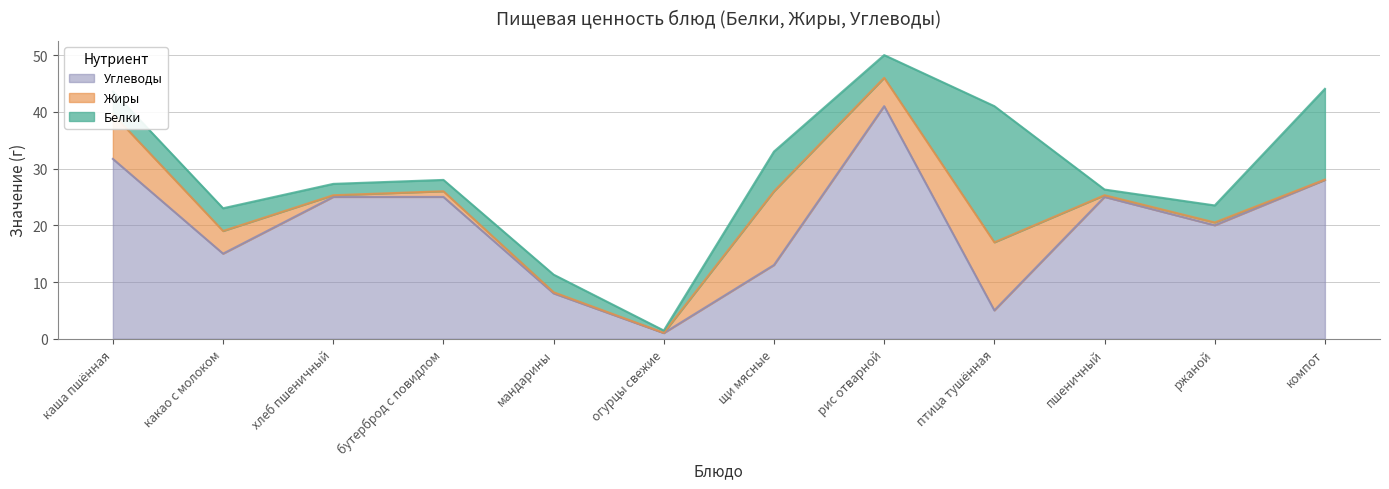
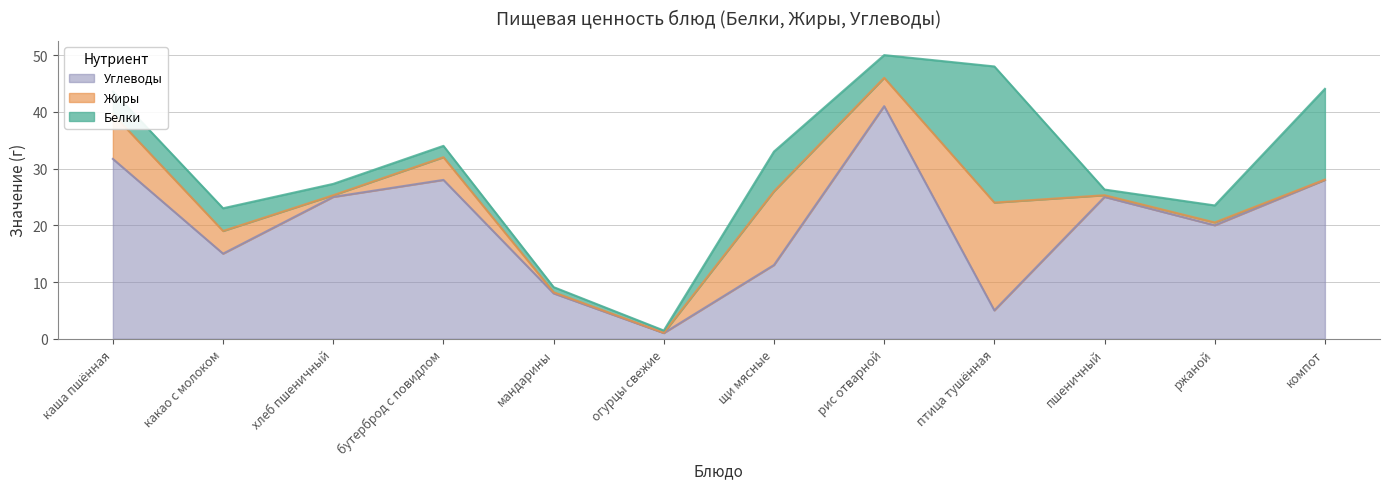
  {
    "Углеводы": {
      "каша пшённая": 32,
      "какао с молоком": 15,
-     "бутерброд с повидлом": 25,
+     "бутерброд с повидлом": 28,
      "щи мясные": 13,
      "рис отварной": 41,
      "птица тушённая": 5,
      "ржаной": 20
    },
    "Жиры": {
      "какао с молоком": 4,
-     "бутерброд с повидлом": 1,
+     "бутерброд с повидлом": 4,
      "щи мясные": 13,
      "рис отварной": 5,
-     "птица тушённая": 12,
+     "птица тушённая": 19,
      "ржаной": 1
    },
    "Белки": {
      "какао с молоком": 4,
      "хлеб пшеничный": 2,
      "бутерброд с повидлом": 2,
-     "мандарины": 3,
+     "мандарины": 1,
      "щи мясные": 7,
      "рис отварной": 4,
      "птица тушённая": 24,
      "пшеничный": 1,
      "ржаной": 3,
      "компот": 16
    }
  }
